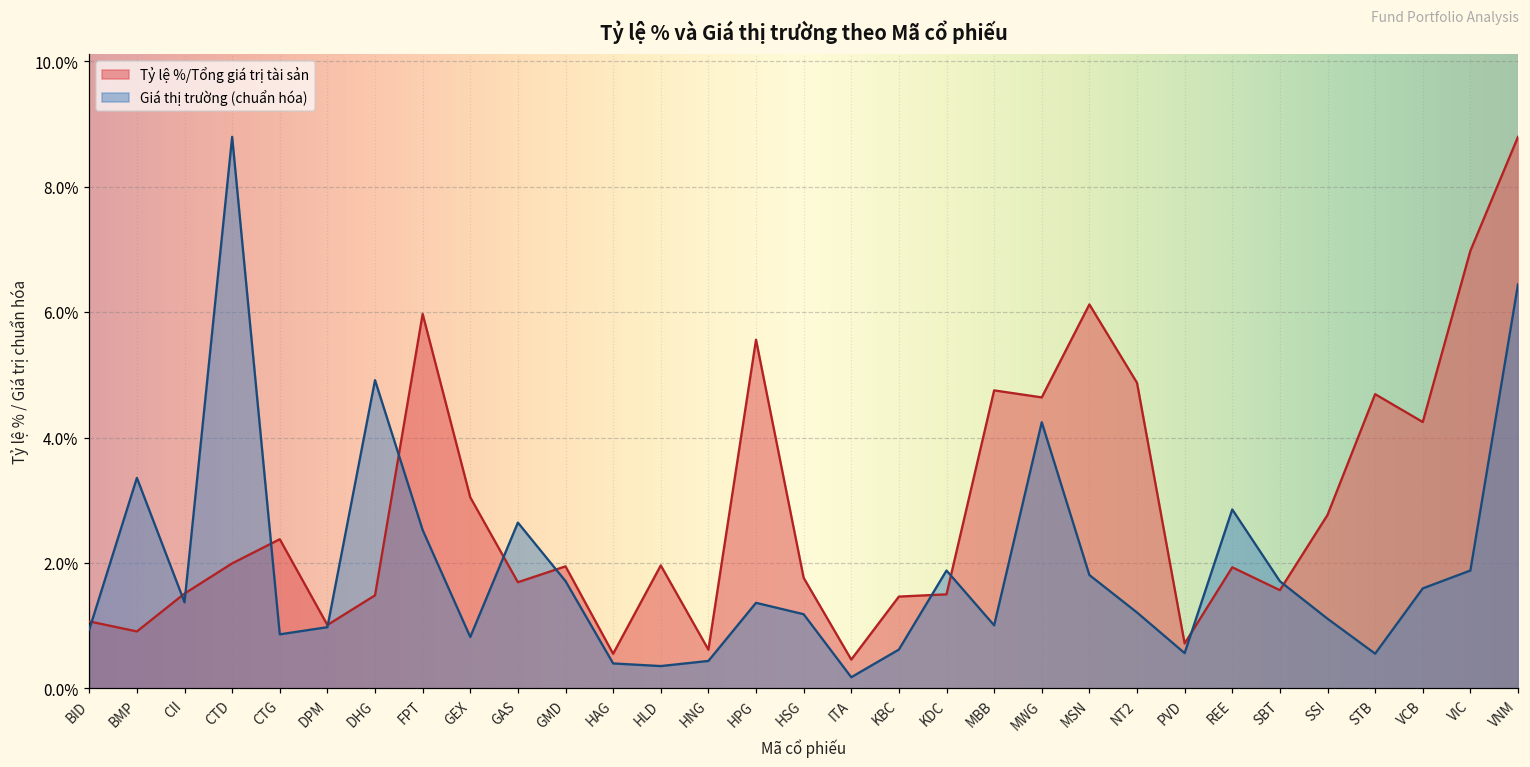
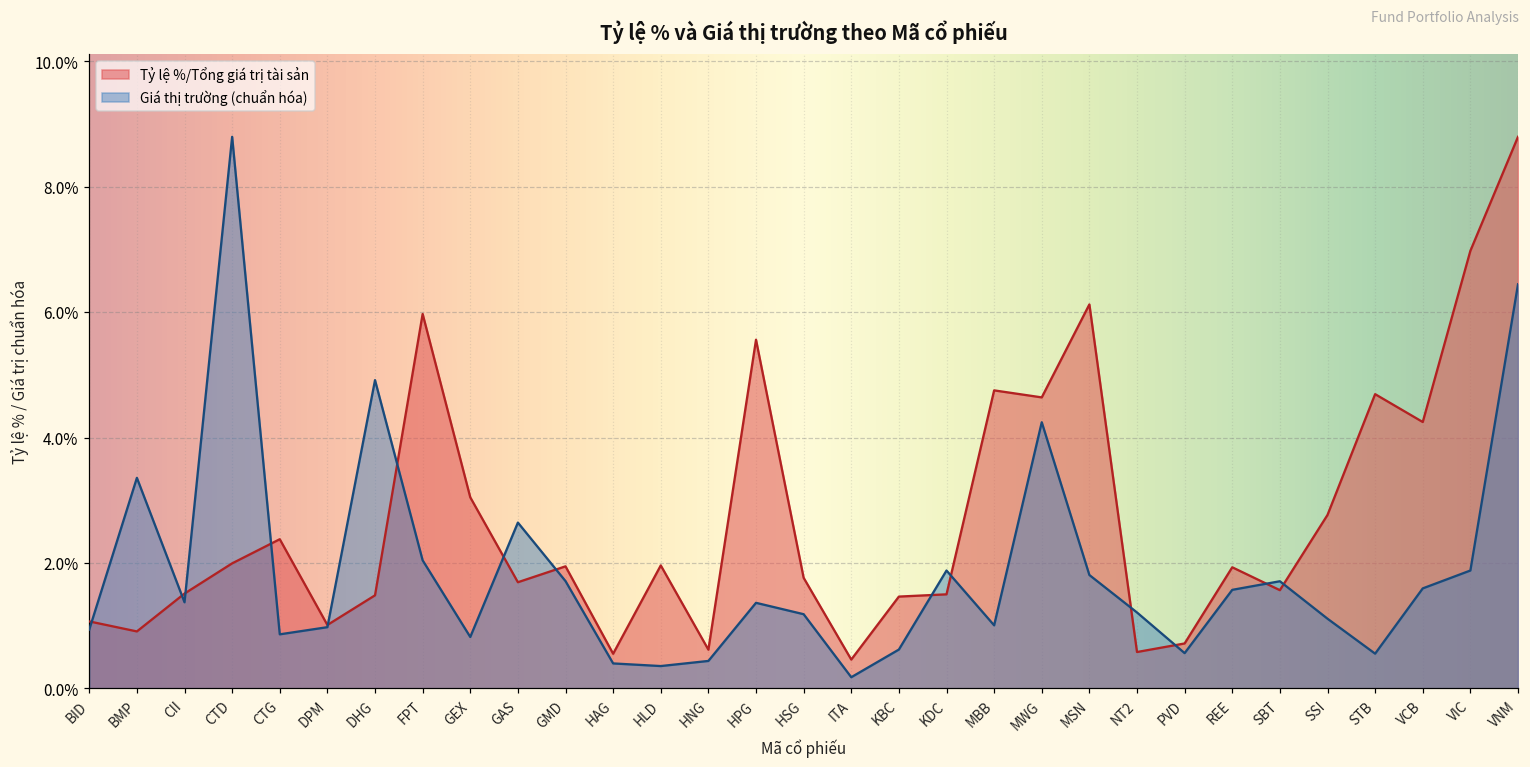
  {
    "Tỷ lệ %/Tổng giá trị tài sản": {
      "BID": "1.1%",
      "BMP": "0.9%",
      "CII": "1.5%",
      "CTD": "2.0%",
      "CTG": "2.4%",
      "DHG": "1.5%",
      "FPT": "6.0%",
      "GEX": "3.0%",
      "GAS": "1.7%",
      "GMD": "1.9%",
      "HAG": "0.6%",
      "HLD": "2.0%",
      "HNG": "0.6%",
      "HPG": "5.6%",
      "HSG": "1.8%",
      "ITA": "0.5%",
      "KBC": "1.5%",
      "KDC": "1.5%",
      "MBB": "4.8%",
      "MWG": "4.6%",
      "MSN": "6.1%",
-     "NT2": "4.9%",
+     "NT2": "0.6%",
      "PVD": "0.7%",
      "REE": "1.9%",
      "SBT": "1.6%",
      "SSI": "2.8%",
      "STB": "4.7%",
      "VCB": "4.2%",
      "VIC": "7.0%",
      "VNM": "8.8%"
    },
    "Giá thị trường (chuẩn hóa)": {
      "BID": "0.9%",
      "BMP": "3.4%",
      "CII": "1.4%",
      "CTD": "8.8%",
      "CTG": "0.9%",
      "DHG": "4.9%",
-     "FPT": "2.5%",
+     "FPT": "2.0%",
      "GEX": "0.8%",
      "GAS": "2.6%",
      "GMD": "1.7%",
      "HAG": "0.4%",
      "HLD": "0.4%",
      "HNG": "0.4%",
      "HPG": "1.4%",
      "HSG": "1.2%",
      "ITA": "0.2%",
      "KBC": "0.6%",
      "KDC": "1.9%",
      "MBB": "1.0%",
      "MWG": "4.2%",
      "MSN": "1.8%",
      "NT2": "1.2%",
      "PVD": "0.6%",
-     "REE": "2.9%",
+     "REE": "1.6%",
      "SBT": "1.7%",
      "SSI": "1.1%",
      "STB": "0.6%",
      "VCB": "1.6%",
      "VIC": "1.9%",
      "VNM": "6.4%"
    }
  }
